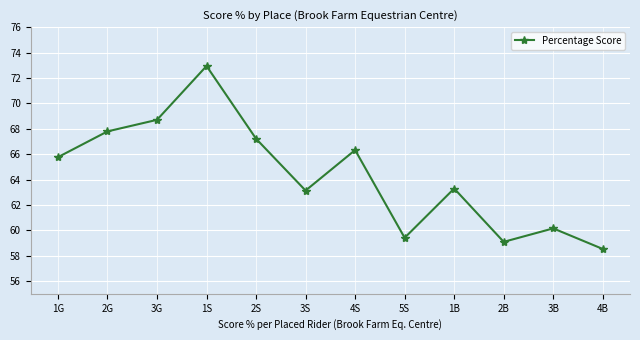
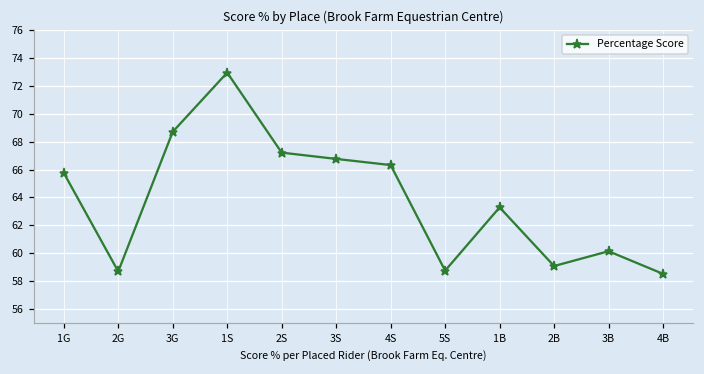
  {
    "1G": 65.8,
-   "2G": 67.8,
+   "2G": 58.7,
    "3G": 68.7,
    "1S": 72.9,
    "2S": 67.2,
-   "3S": 63.1,
+   "3S": 66.8,
    "4S": 66.3,
-   "5S": 59.4,
+   "5S": 58.8,
    "1B": 63.3,
    "2B": 59.1,
    "3B": 60.2,
    "4B": 58.5
  }
